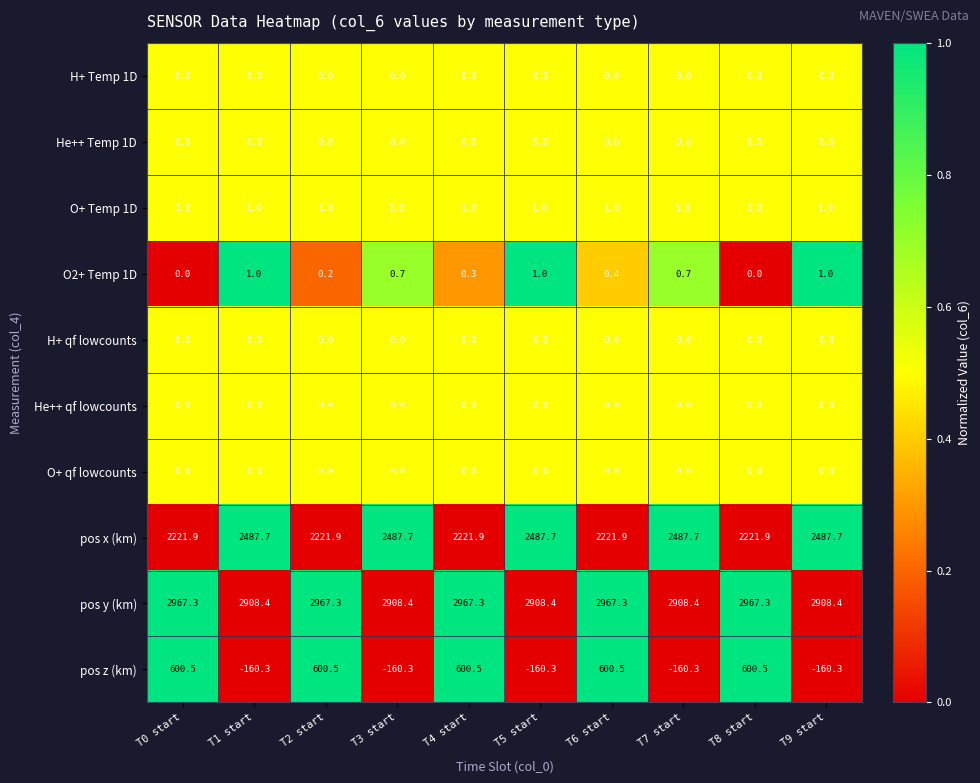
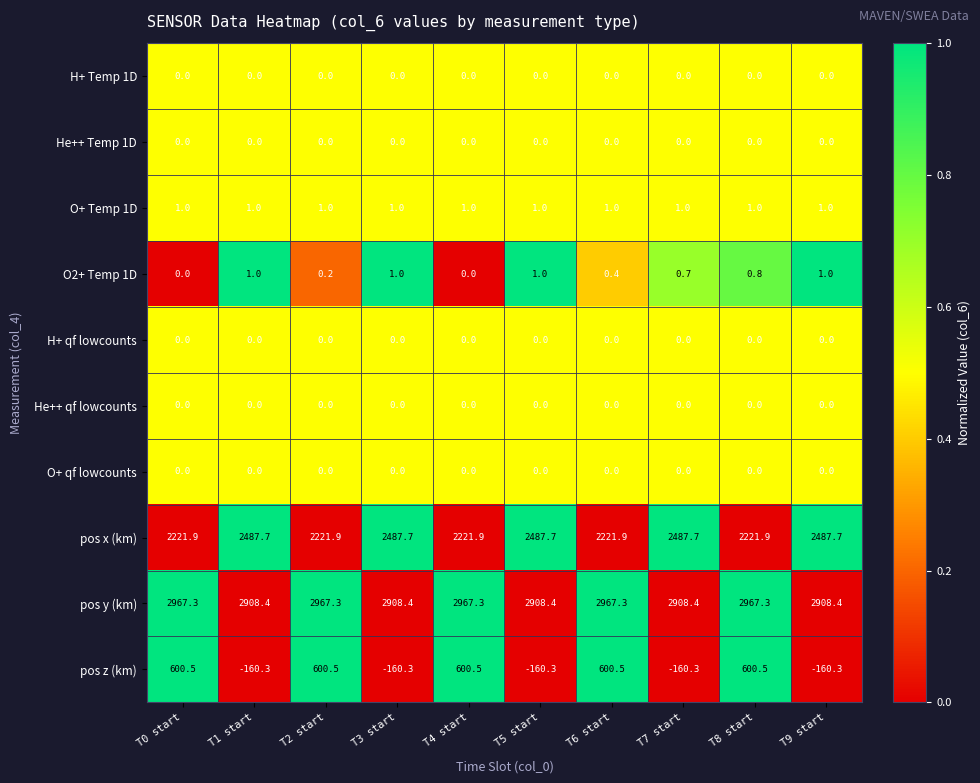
  {
    "H+ Temp 1D": {
      "T0 start": 0.0,
      "T1 start": 0.0,
      "T2 start": 0.0,
      "T3 start": 0.0,
      "T4 start": 0.0,
      "T5 start": 0.0,
      "T6 start": 0.0,
      "T7 start": 0.0,
      "T8 start": 0.0,
      "T9 start": 0.0
    },
    "He++ Temp 1D": {
      "T0 start": 0.0,
      "T1 start": 0.0,
      "T2 start": 0.0,
      "T3 start": 0.0,
      "T4 start": 0.0,
      "T5 start": 0.0,
      "T6 start": 0.0,
      "T7 start": 0.0,
      "T8 start": 0.0,
      "T9 start": 0.0
    },
    "O+ Temp 1D": {
      "T0 start": 1.0,
      "T1 start": 1.0,
      "T2 start": 1.0,
      "T3 start": 1.0,
      "T4 start": 1.0,
      "T5 start": 1.0,
      "T6 start": 1.0,
      "T7 start": 1.0,
      "T8 start": 1.0,
      "T9 start": 1.0
    },
    "O2+ Temp 1D": {
      "T0 start": 0.0,
      "T1 start": 1.0,
      "T2 start": 0.2,
-     "T3 start": 0.7,
-     "T4 start": 0.3,
+     "T3 start": 1.0,
+     "T4 start": 0.0,
      "T5 start": 1.0,
      "T6 start": 0.4,
      "T7 start": 0.7,
-     "T8 start": 0.0,
+     "T8 start": 0.8,
      "T9 start": 1.0
    },
    "H+ qf lowcounts": {
      "T0 start": 0.0,
      "T1 start": 0.0,
      "T2 start": 0.0,
      "T3 start": 0.0,
      "T4 start": 0.0,
      "T5 start": 0.0,
      "T6 start": 0.0,
      "T7 start": 0.0,
      "T8 start": 0.0,
      "T9 start": 0.0
    },
    "He++ qf lowcounts": {
      "T0 start": 0.0,
      "T1 start": 0.0,
      "T2 start": 0.0,
      "T3 start": 0.0,
      "T4 start": 0.0,
      "T5 start": 0.0,
      "T6 start": 0.0,
      "T7 start": 0.0,
      "T8 start": 0.0,
      "T9 start": 0.0
    },
    "O+ qf lowcounts": {
      "T0 start": 0.0,
      "T1 start": 0.0,
      "T2 start": 0.0,
      "T3 start": 0.0,
      "T4 start": 0.0,
      "T5 start": 0.0,
      "T6 start": 0.0,
      "T7 start": 0.0,
      "T8 start": 0.0,
      "T9 start": 0.0
    },
    "pos x (km)": {
      "T0 start": 2221.9,
      "T1 start": 2487.7,
      "T2 start": 2221.9,
      "T3 start": 2487.7,
      "T4 start": 2221.9,
      "T5 start": 2487.7,
      "T6 start": 2221.9,
      "T7 start": 2487.7,
      "T8 start": 2221.9,
      "T9 start": 2487.7
    },
    "pos y (km)": {
      "T0 start": 2967.3,
      "T1 start": 2908.4,
      "T2 start": 2967.3,
      "T3 start": 2908.4,
      "T4 start": 2967.3,
      "T5 start": 2908.4,
      "T6 start": 2967.3,
      "T7 start": 2908.4,
      "T8 start": 2967.3,
      "T9 start": 2908.4
    },
    "pos z (km)": {
      "T0 start": 600.5,
      "T1 start": -160.3,
      "T2 start": 600.5,
      "T3 start": -160.3,
      "T4 start": 600.5,
      "T5 start": -160.3,
      "T6 start": 600.5,
      "T7 start": -160.3,
      "T8 start": 600.5,
      "T9 start": -160.3
    }
  }
